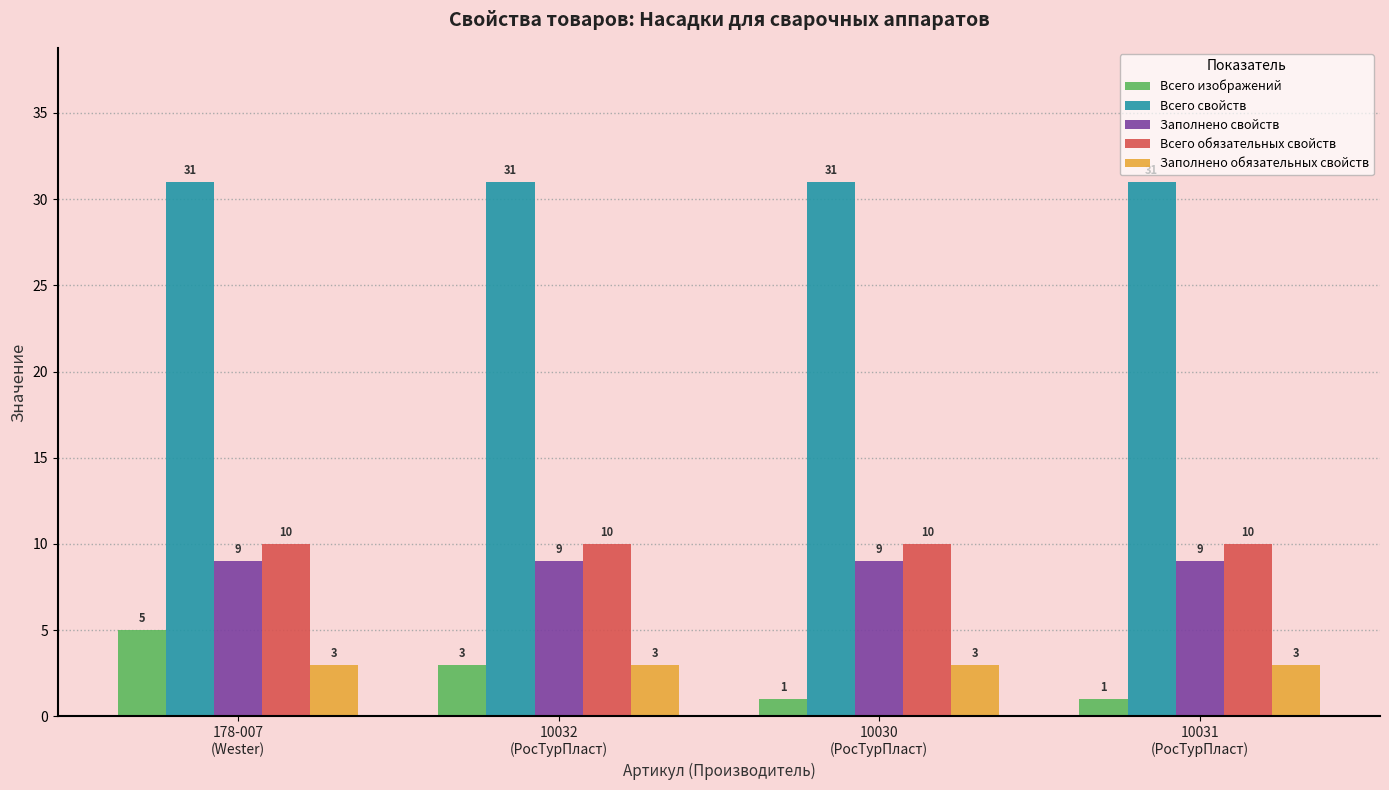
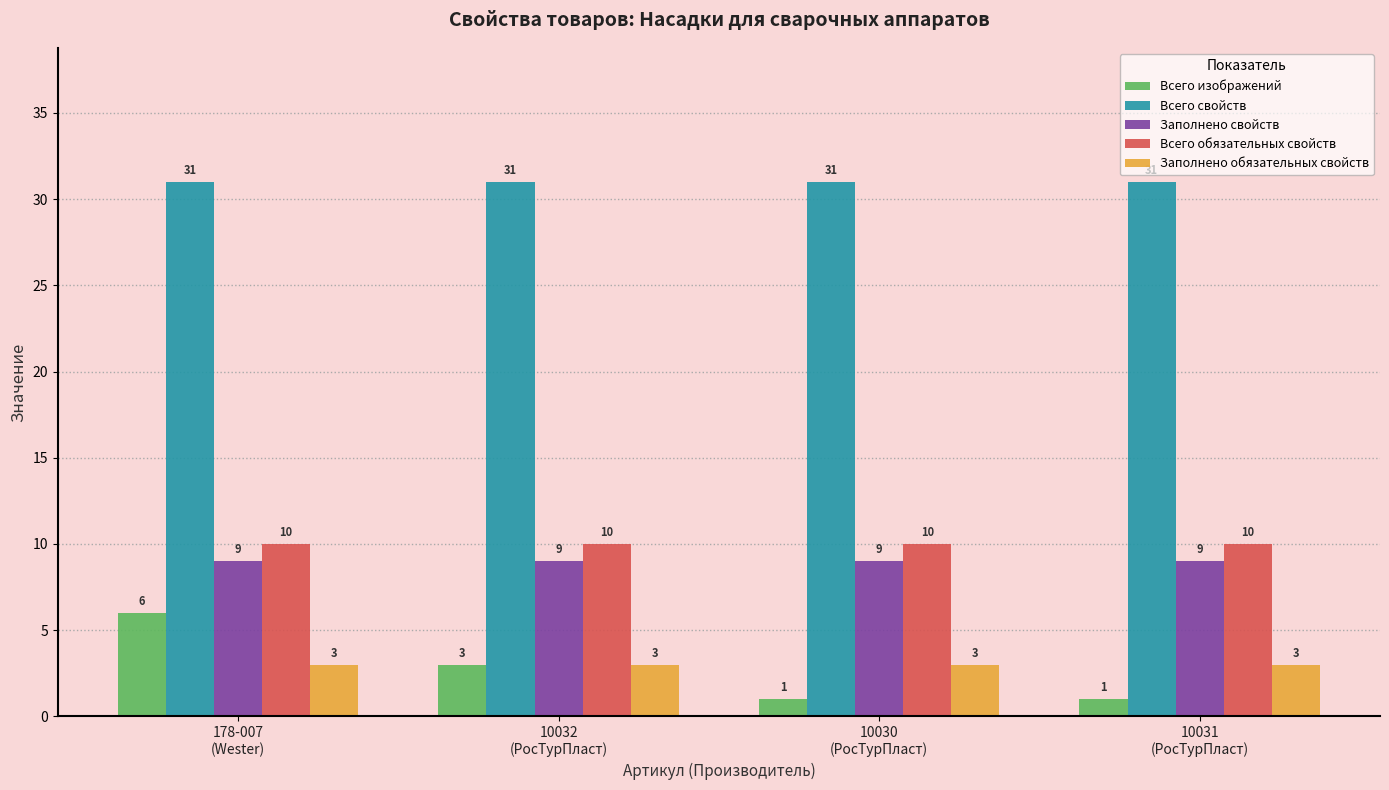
  {
    "Всего изображений": {
-     "178-007 (Wester)": 5,
+     "178-007 (Wester)": 6,
      "10032 (РосТурПласт)": 3,
      "10030 (РосТурПласт)": 1,
      "10031 (РосТурПласт)": 1
    },
    "Всего свойств": {
      "178-007 (Wester)": 31,
      "10032 (РосТурПласт)": 31,
      "10030 (РосТурПласт)": 31
    },
    "Заполнено свойств": {
      "178-007 (Wester)": 9,
      "10032 (РосТурПласт)": 9,
      "10030 (РосТурПласт)": 9,
      "10031 (РосТурПласт)": 9
    },
    "Всего обязательных свойств": {
      "178-007 (Wester)": 10,
      "10032 (РосТурПласт)": 10,
      "10030 (РосТурПласт)": 10,
      "10031 (РосТурПласт)": 10
    },
    "Заполнено обязательных свойств": {
      "178-007 (Wester)": 3,
      "10032 (РосТурПласт)": 3,
      "10030 (РосТурПласт)": 3,
      "10031 (РосТурПласт)": 3
    }
  }
